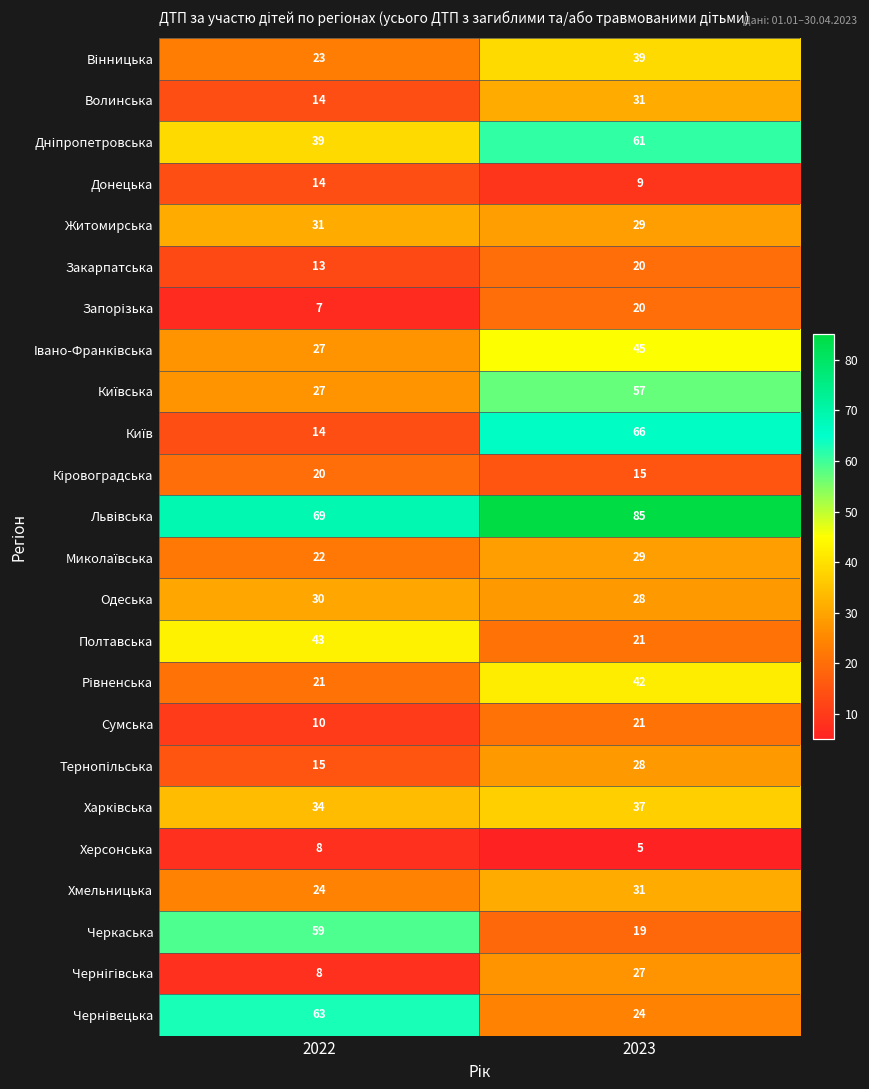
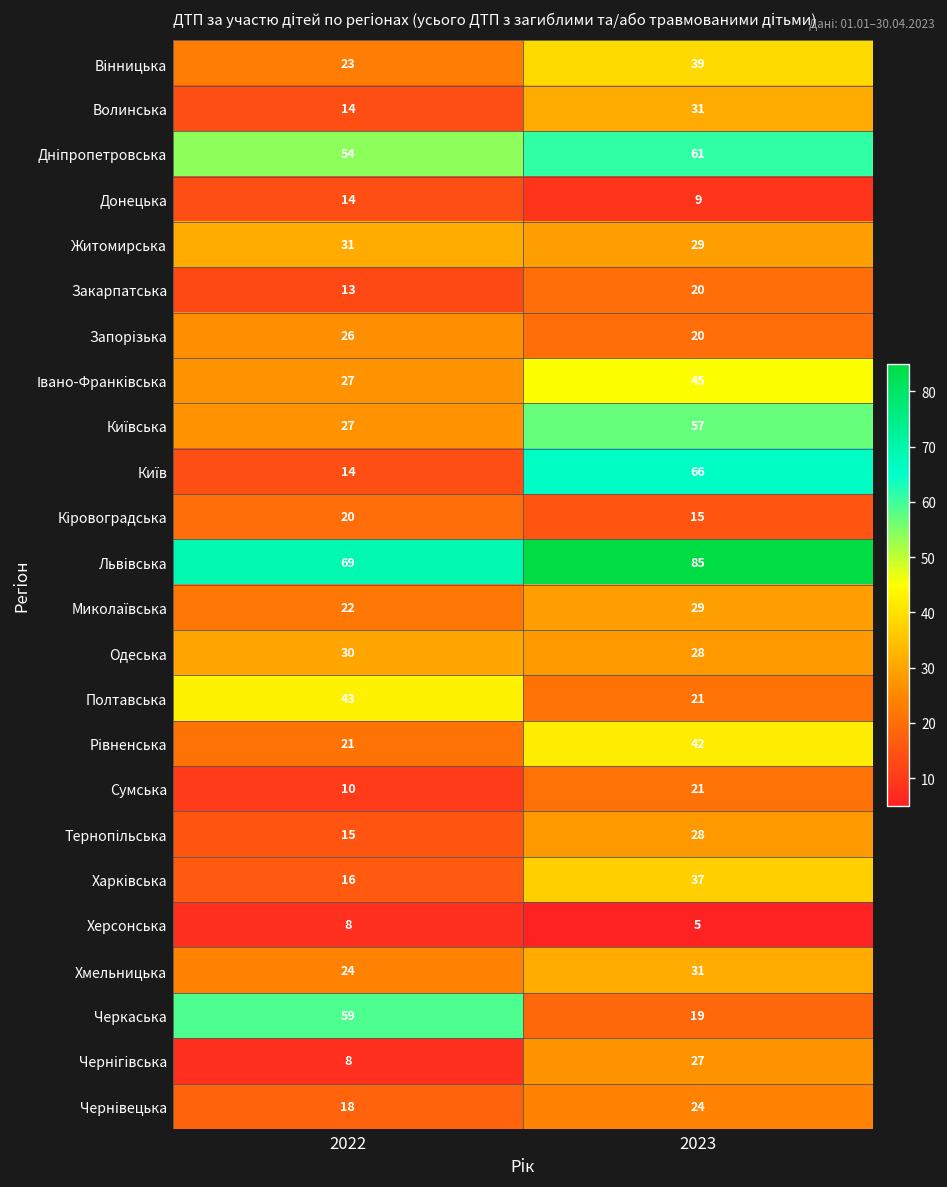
  {
    "Вінницька": {
      "2022": 23,
      "2023": 39
    },
    "Волинська": {
      "2022": 14,
      "2023": 31
    },
    "Дніпропетровська": {
-     "2022": 39,
+     "2022": 54,
      "2023": 61
    },
    "Донецька": {
      "2022": 14,
      "2023": 9
    },
    "Житомирська": {
      "2022": 31,
      "2023": 29
    },
    "Закарпатська": {
      "2022": 13,
      "2023": 20
    },
    "Запорізька": {
-     "2022": 7,
+     "2022": 26,
      "2023": 20
    },
    "Івано-Франківська": {
      "2022": 27,
      "2023": 45
    },
    "Київська": {
      "2022": 27,
      "2023": 57
    },
    "Київ": {
      "2022": 14,
      "2023": 66
    },
    "Кіровоградська": {
      "2022": 20,
      "2023": 15
    },
    "Львівська": {
      "2022": 69,
      "2023": 85
    },
    "Миколаївська": {
      "2022": 22,
      "2023": 29
    },
    "Одеська": {
      "2022": 30,
      "2023": 28
    },
    "Полтавська": {
      "2022": 43,
      "2023": 21
    },
    "Рівненська": {
      "2022": 21,
      "2023": 42
    },
    "Сумська": {
      "2022": 10,
      "2023": 21
    },
    "Тернопільська": {
      "2022": 15,
      "2023": 28
    },
    "Харківська": {
-     "2022": 34,
+     "2022": 16,
      "2023": 37
    },
    "Херсонська": {
      "2022": 8,
      "2023": 5
    },
    "Хмельницька": {
      "2022": 24,
      "2023": 31
    },
    "Черкаська": {
      "2022": 59,
      "2023": 19
    },
    "Чернігівська": {
      "2022": 8,
      "2023": 27
    },
    "Чернівецька": {
-     "2022": 63,
+     "2022": 18,
      "2023": 24
    }
  }
